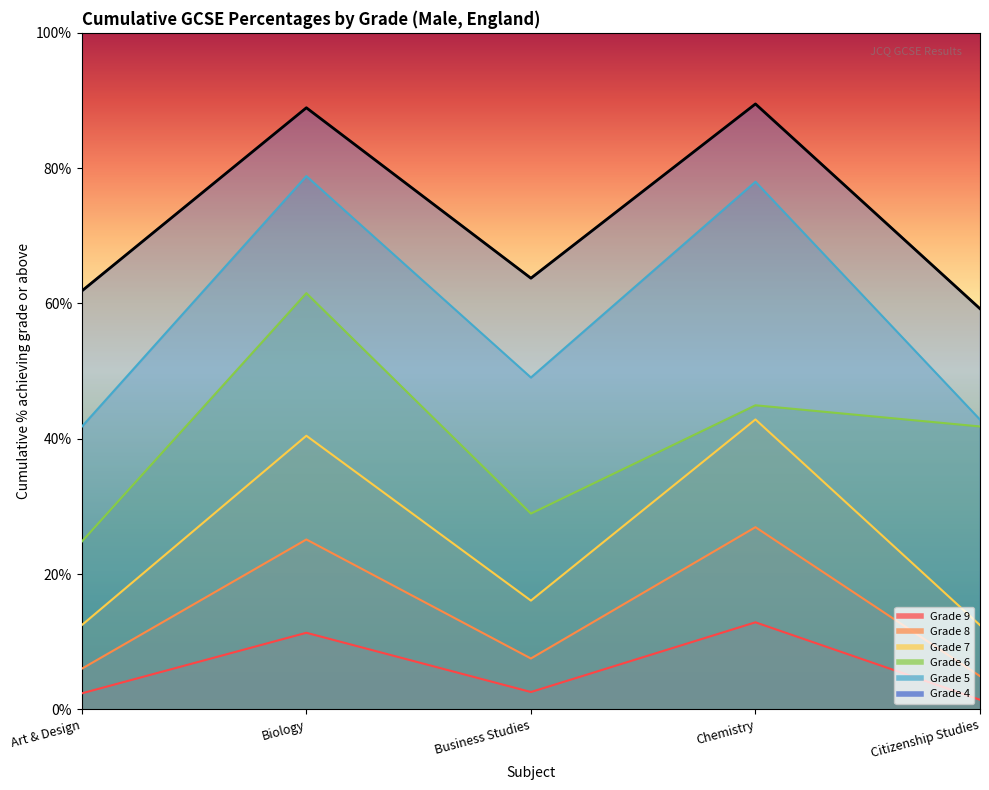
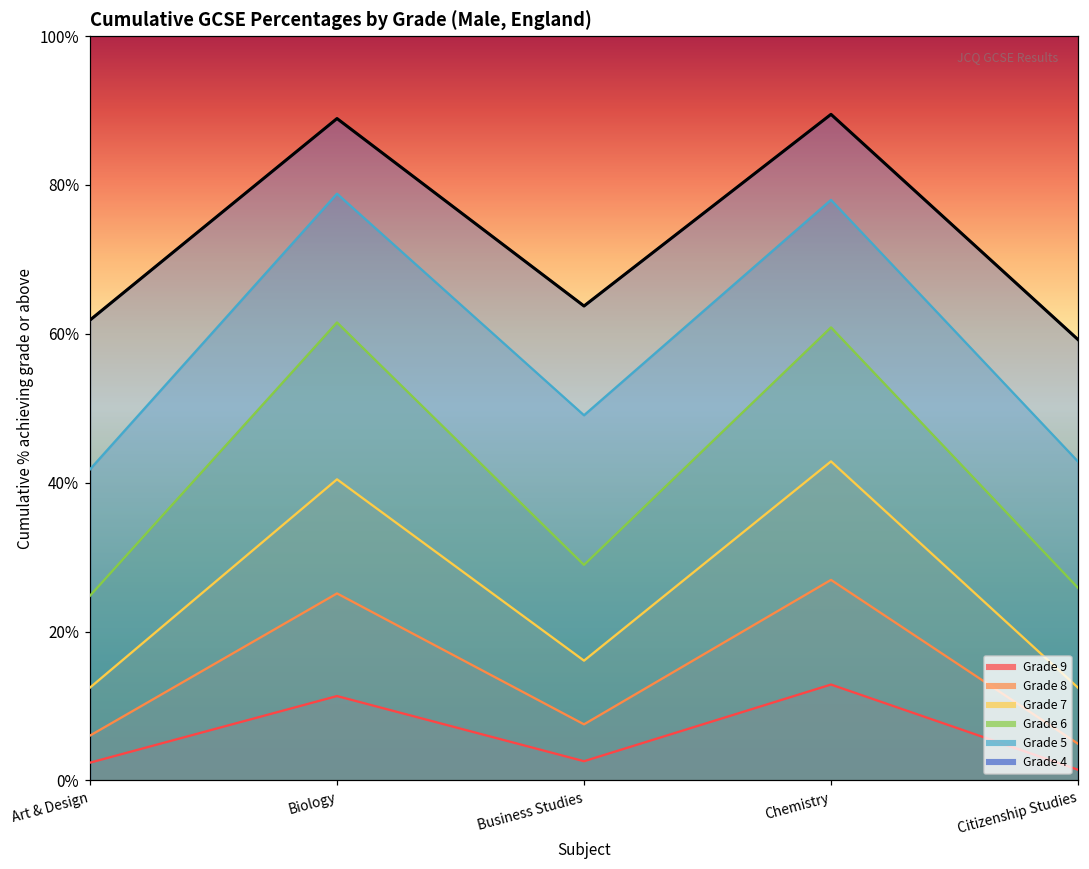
  {
    "Grade 6": {
      "Art & Design": "25%",
      "Biology": "62%",
      "Business Studies": "29%",
-     "Chemistry": "45%",
-     "Citizenship Studies": "42%"
+     "Chemistry": "61%",
+     "Citizenship Studies": "26%"
    }
  }
